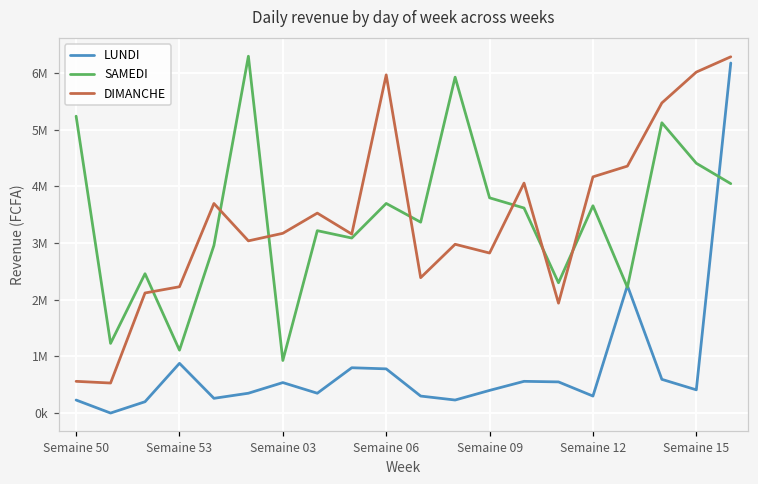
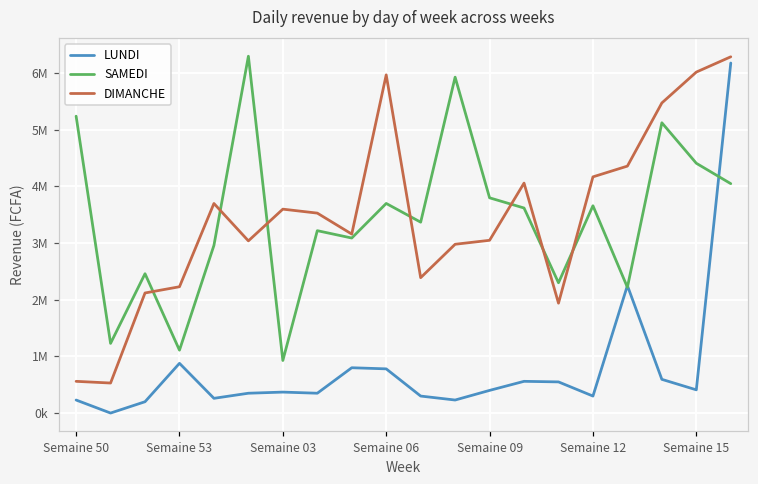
  {
    "LUNDI": {
      "Semaine 50": 200000,
      "Semaine 53": 900000,
-     "Semaine 03": 500000,
+     "Semaine 03": 400000,
      "Semaine 06": 800000,
      "Semaine 09": 400000,
      "Semaine 12": 300000,
      "Semaine 15": 400000
    },
    "SAMEDI": {
      "Semaine 50": 5200000,
      "Semaine 53": 1100000,
      "Semaine 03": 900000,
      "Semaine 06": 3700000,
      "Semaine 09": 3800000,
      "Semaine 12": 3700000,
      "Semaine 15": 4400000
    },
    "DIMANCHE": {
      "Semaine 50": 600000,
      "Semaine 53": 2200000,
-     "Semaine 03": 3200000,
+     "Semaine 03": 3600000,
      "Semaine 06": 6000000,
-     "Semaine 09": 2800000,
+     "Semaine 09": 3100000,
      "Semaine 12": 4200000,
      "Semaine 15": 6000000
    }
  }
